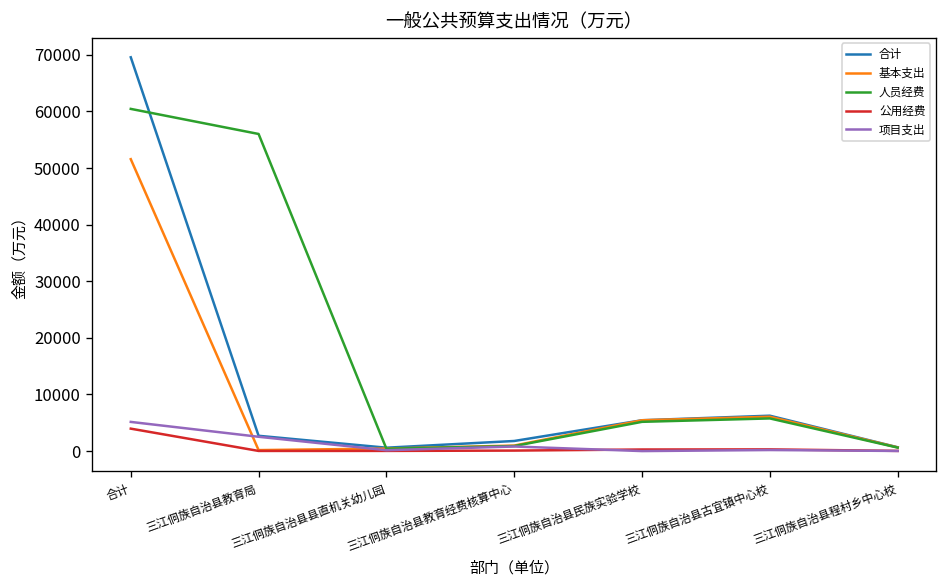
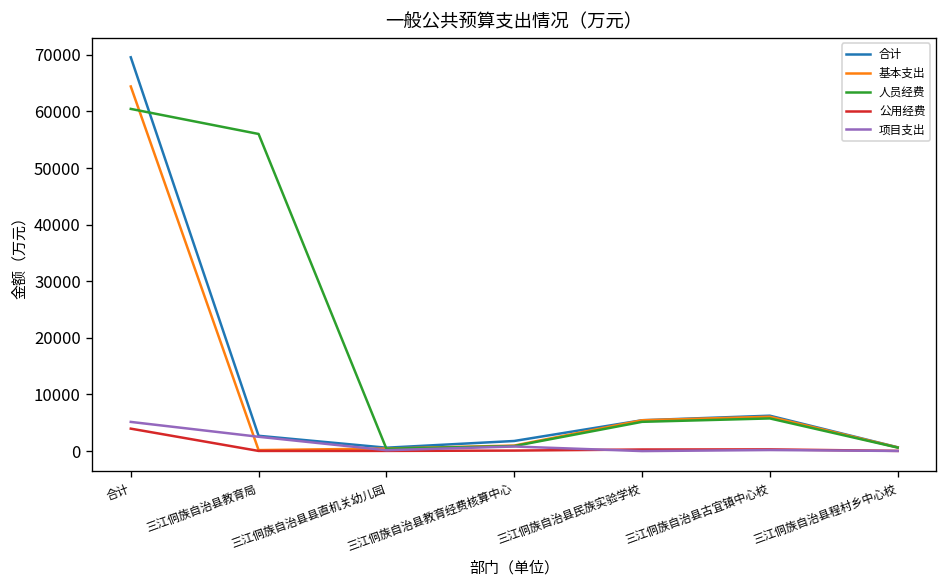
  {
    "合计": {
      "合计": 70000,
      "三江侗族自治县教育经费核算中心": 2000
    },
    "基本支出": {
-     "合计": 52000
+     "合计": 64000
    },
    "人员经费": {
      "合计": 60000,
      "三江侗族自治县教育局": 56000
    },
    "公用经费": {
      "合计": 4000,
      "三江侗族自治县教育经费核算中心": 0
    },
    "项目支出": {
      "合计": 5000
    }
  }
